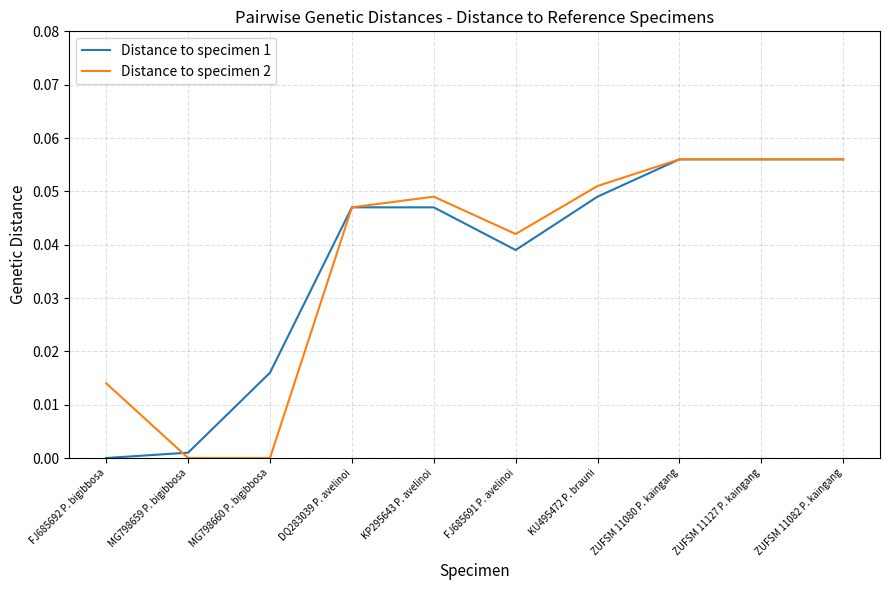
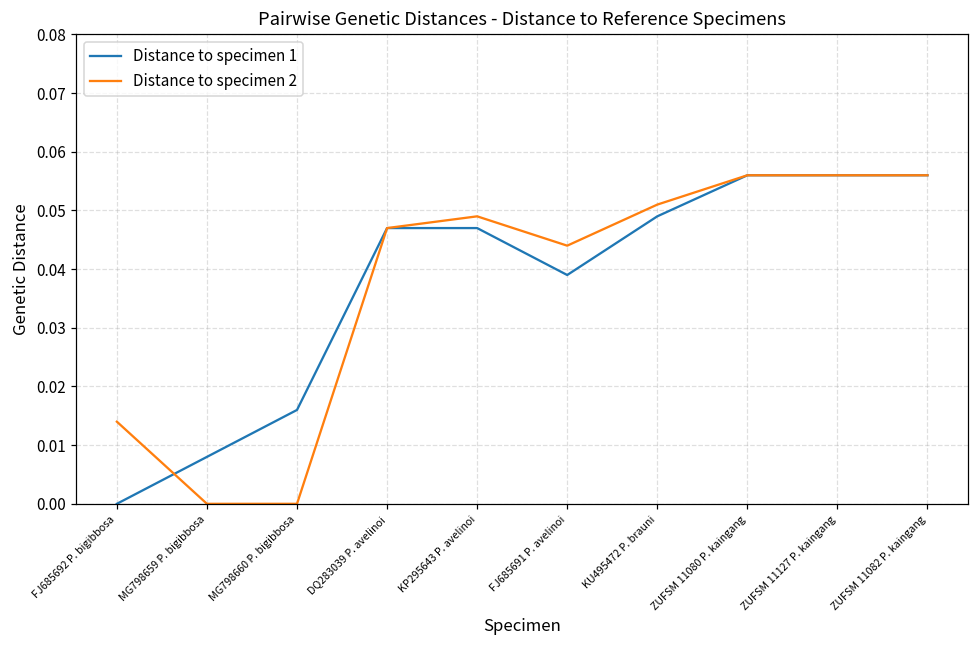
  {
    "Distance to specimen 1": {
      "FJ685692 P. bigibbosa": 0.000,
-     "MG798659 P. bigibbosa": 0.001,
+     "MG798659 P. bigibbosa": 0.008,
      "MG798660 P. bigibbosa": 0.016,
      "KP295643 P. avelinoi": 0.047,
      "FJ685691 P. avelinoi": 0.039,
      "KU495472 P. brauni": 0.049
    },
    "Distance to specimen 2": {
      "FJ685692 P. bigibbosa": 0.014,
      "MG798659 P. bigibbosa": 0.000,
      "MG798660 P. bigibbosa": 0.000,
      "KP295643 P. avelinoi": 0.049,
-     "FJ685691 P. avelinoi": 0.042,
+     "FJ685691 P. avelinoi": 0.044,
      "KU495472 P. brauni": 0.051
    }
  }
